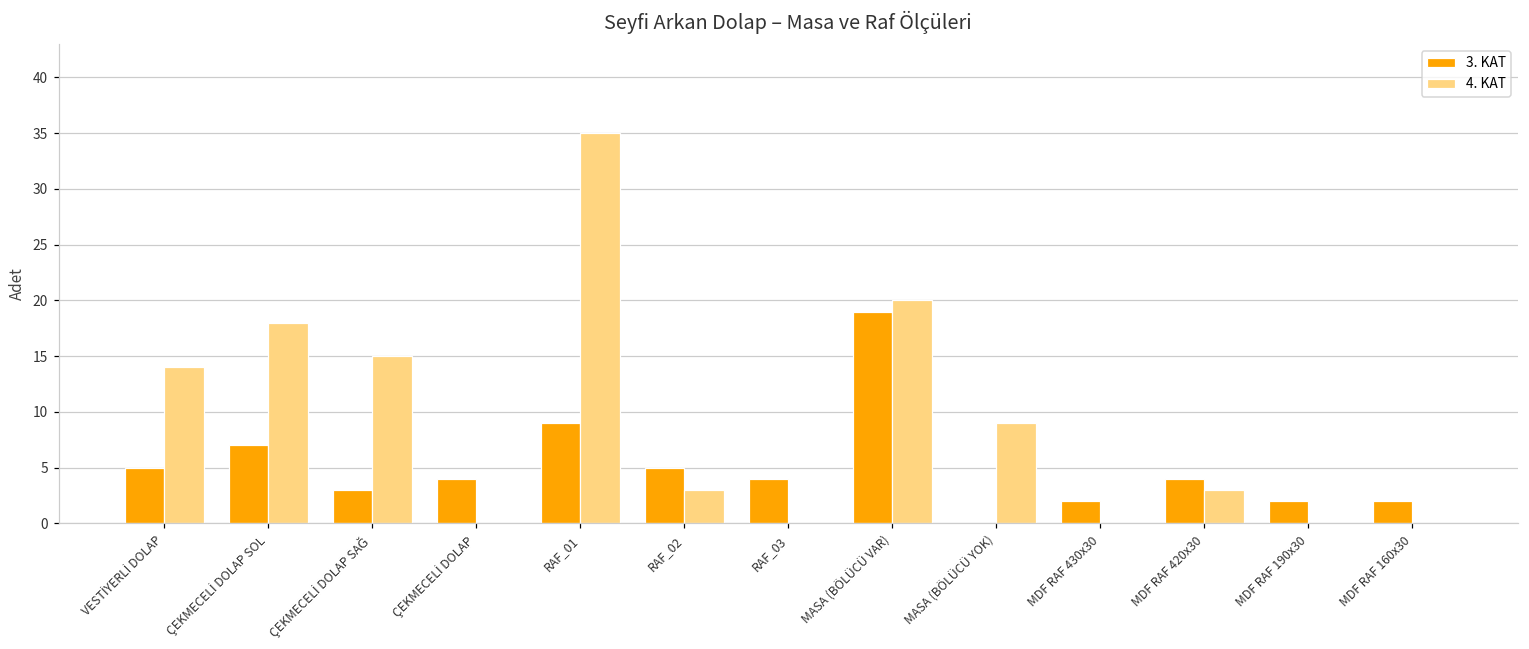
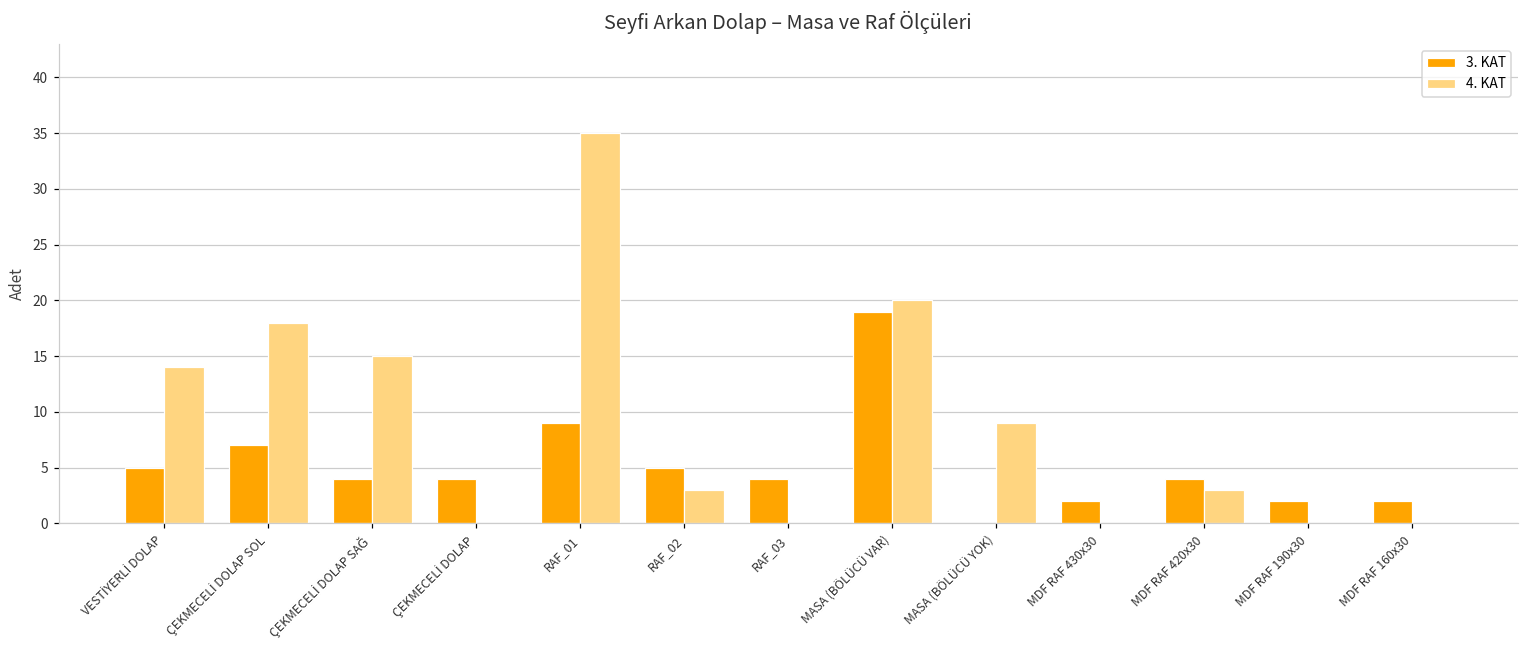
  {
    "3. KAT": {
      "VESTİYERLİ DOLAP": 5,
      "ÇEKMECELİ DOLAP SOL": 7,
-     "ÇEKMECELİ DOLAP SAĞ": 3,
+     "ÇEKMECELİ DOLAP SAĞ": 4,
      "ÇEKMECELİ DOLAP": 4,
      "RAF_01": 9,
      "RAF_02": 5,
      "RAF_03": 4,
      "MASA (BÖLÜCÜ VAR)": 19,
      "MASA (BÖLÜCÜ YOK)": 0,
      "MDF RAF 430x30": 2,
      "MDF RAF 420x30": 4,
      "MDF RAF 190x30": 2,
      "MDF RAF 160x30": 2
    },
    "4. KAT": {
      "VESTİYERLİ DOLAP": 14,
      "ÇEKMECELİ DOLAP SOL": 18,
      "ÇEKMECELİ DOLAP SAĞ": 15,
      "ÇEKMECELİ DOLAP": 0,
      "RAF_01": 35,
      "RAF_02": 3,
      "RAF_03": 0,
      "MASA (BÖLÜCÜ VAR)": 20,
      "MASA (BÖLÜCÜ YOK)": 9,
      "MDF RAF 430x30": 0,
      "MDF RAF 420x30": 3,
      "MDF RAF 190x30": 0,
      "MDF RAF 160x30": 0
    }
  }
